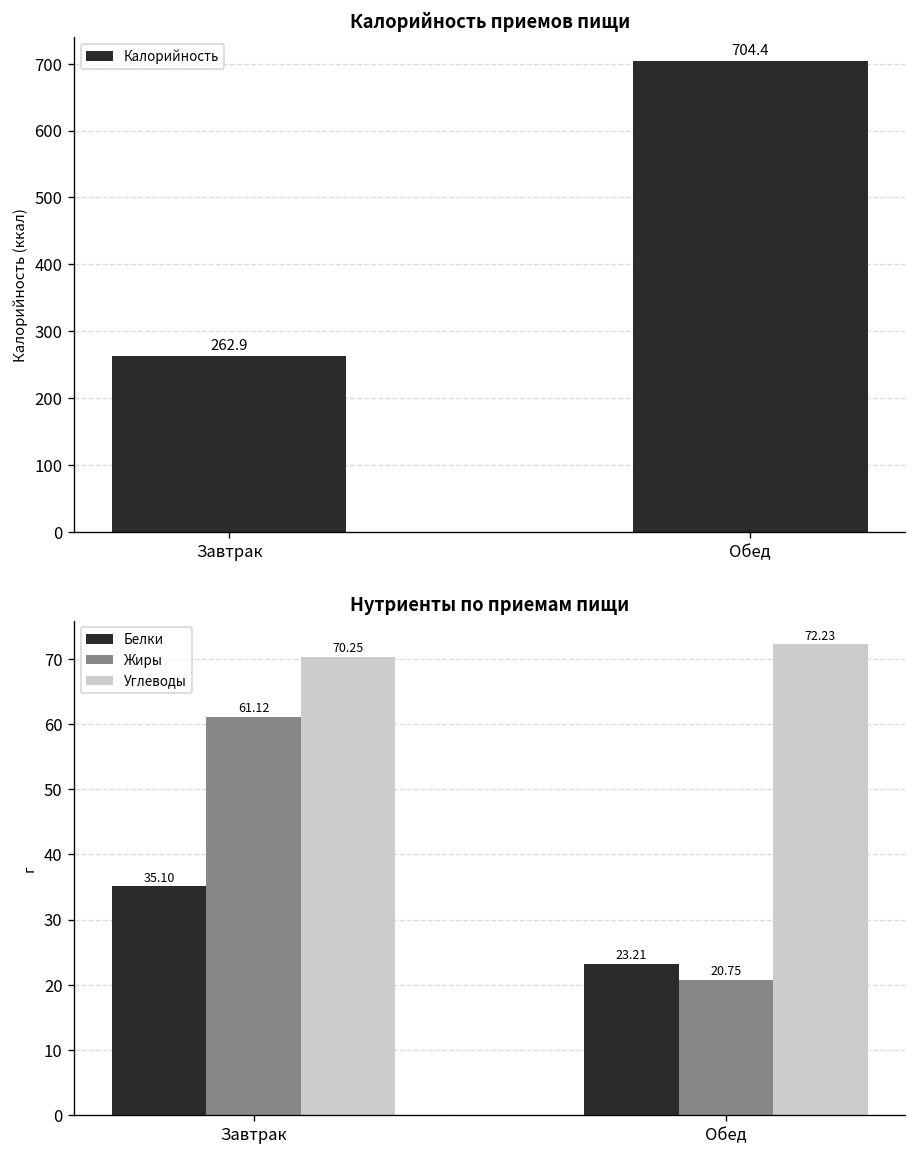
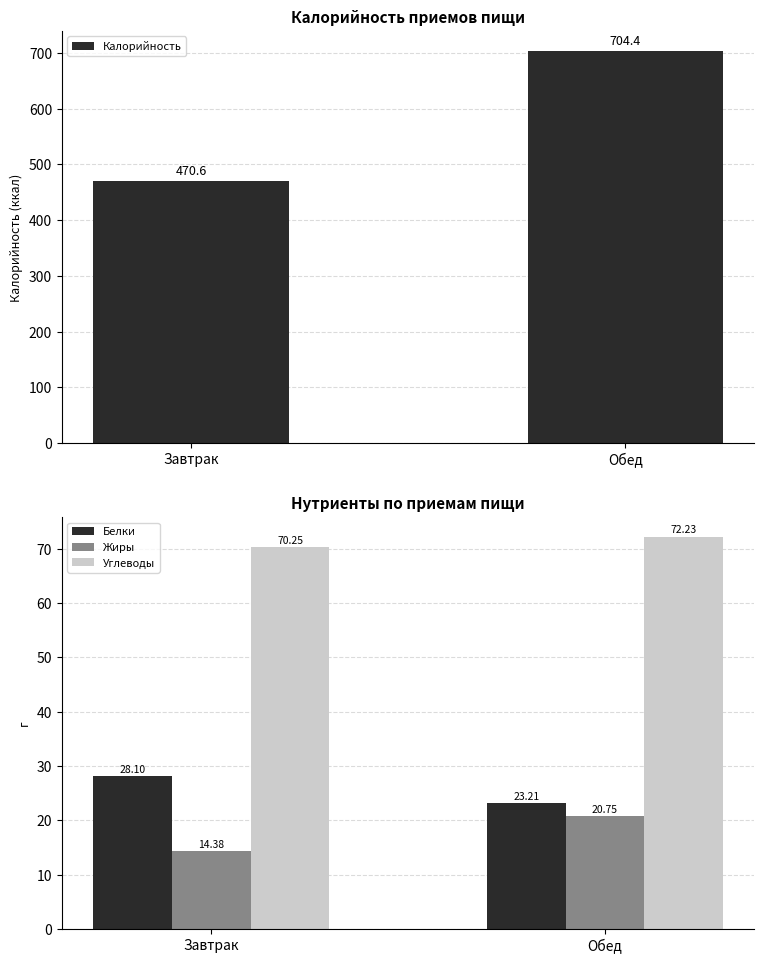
  {
    "Калорийность приемов пищи": {
-     "Завтрак": 262.9,
+     "Завтрак": 470.6,
      "Обед": 704.4
    },
    "Нутриенты по приемам пищи": {
      "Белки": {
-       "Завтрак": 35.10,
+       "Завтрак": 28.10,
        "Обед": 23.21
      },
      "Жиры": {
-       "Завтрак": 61.12,
+       "Завтрак": 14.38,
        "Обед": 20.75
      },
      "Углеводы": {
        "Завтрак": 70.25,
        "Обед": 72.23
      }
    }
  }
